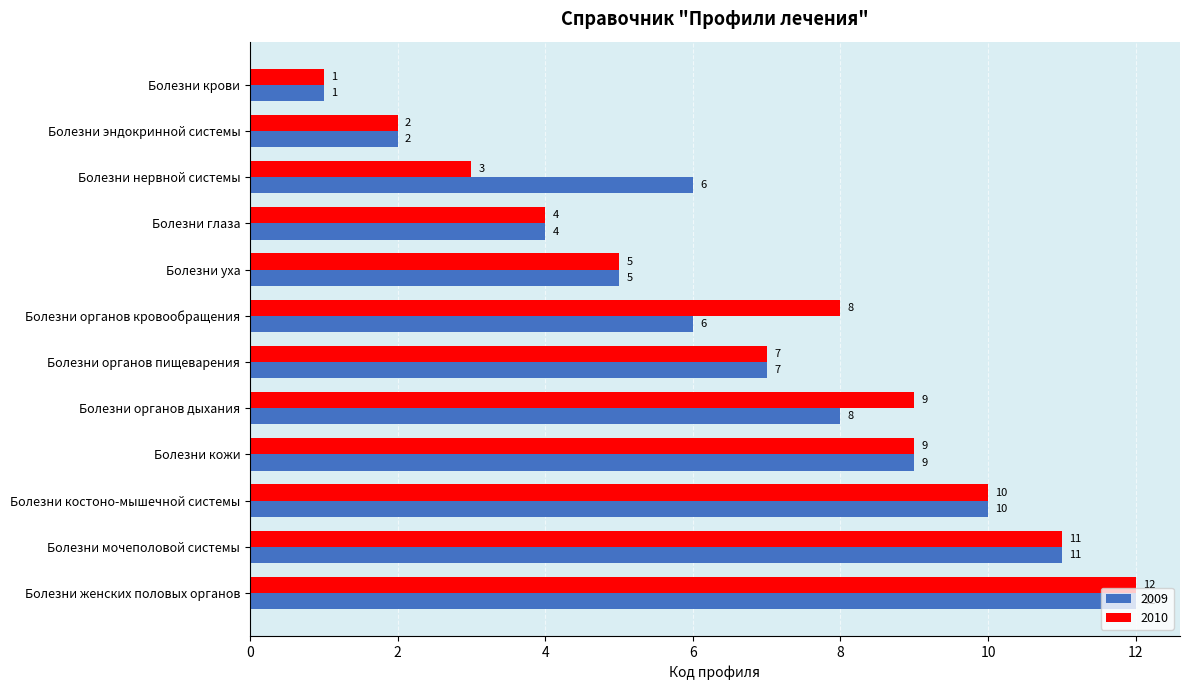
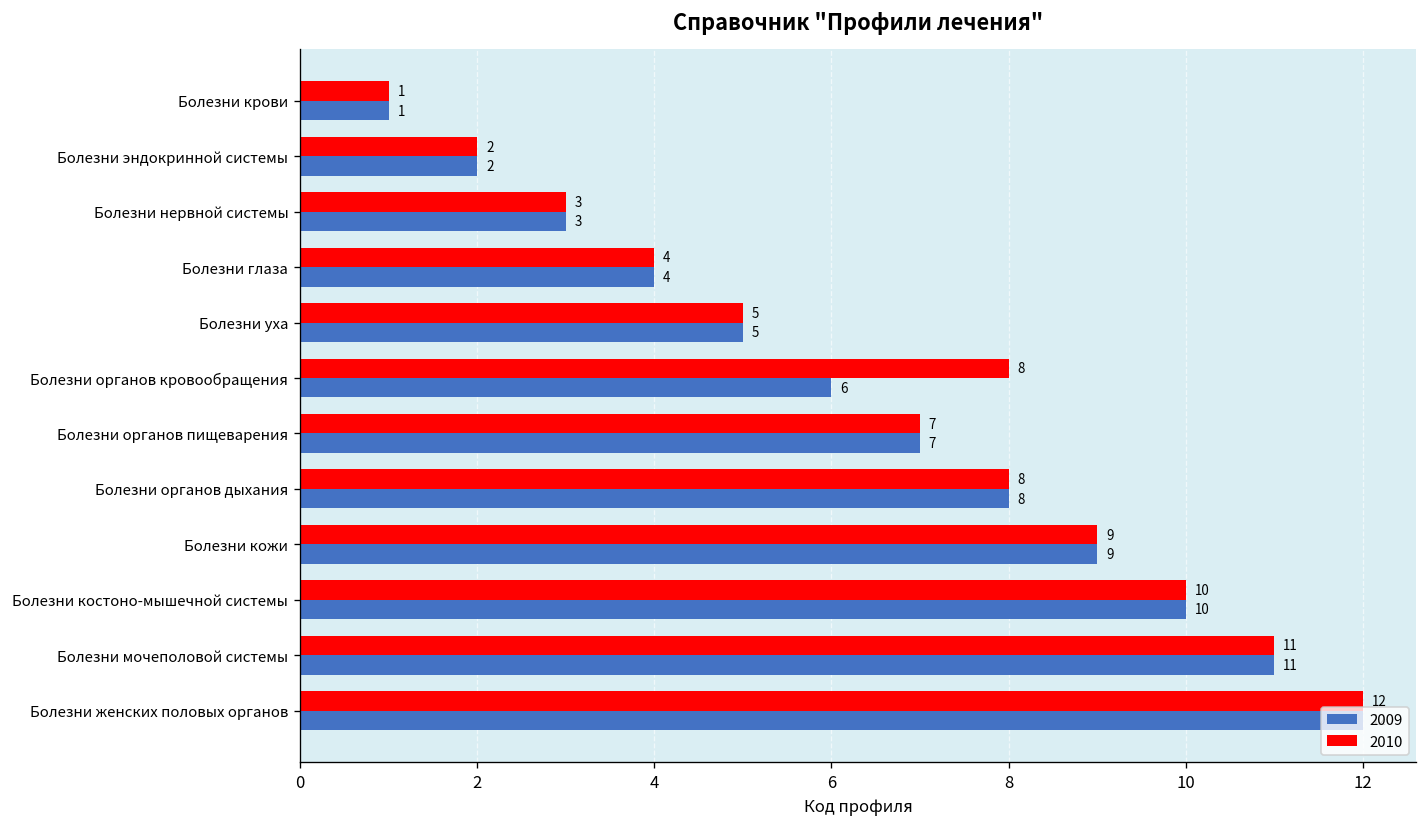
  {
    "2009": {
      "Болезни крови": 1,
      "Болезни эндокринной системы": 2,
-     "Болезни нервной системы": 6,
+     "Болезни нервной системы": 3,
      "Болезни глаза": 4,
      "Болезни уха": 5,
      "Болезни органов кровообращения": 6,
      "Болезни органов пищеварения": 7,
      "Болезни органов дыхания": 8,
      "Болезни кожи": 9,
      "Болезни костоно-мышечной системы": 10,
      "Болезни мочеполовой системы": 11
    },
    "2010": {
      "Болезни крови": 1,
      "Болезни эндокринной системы": 2,
      "Болезни нервной системы": 3,
      "Болезни глаза": 4,
      "Болезни уха": 5,
      "Болезни органов кровообращения": 8,
      "Болезни органов пищеварения": 7,
-     "Болезни органов дыхания": 9,
+     "Болезни органов дыхания": 8,
      "Болезни кожи": 9,
      "Болезни костоно-мышечной системы": 10,
      "Болезни мочеполовой системы": 11
    }
  }
